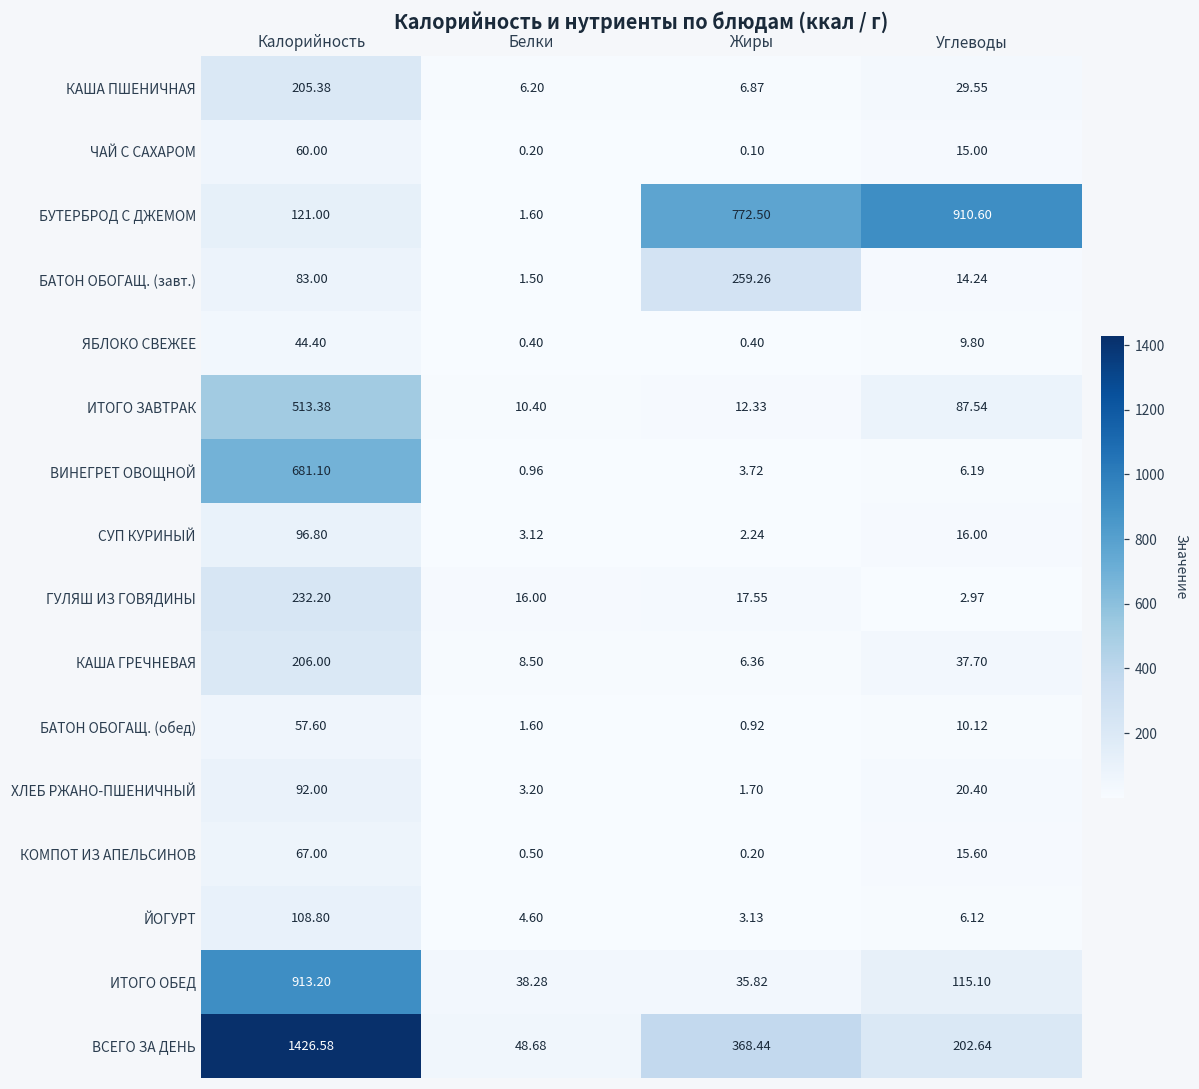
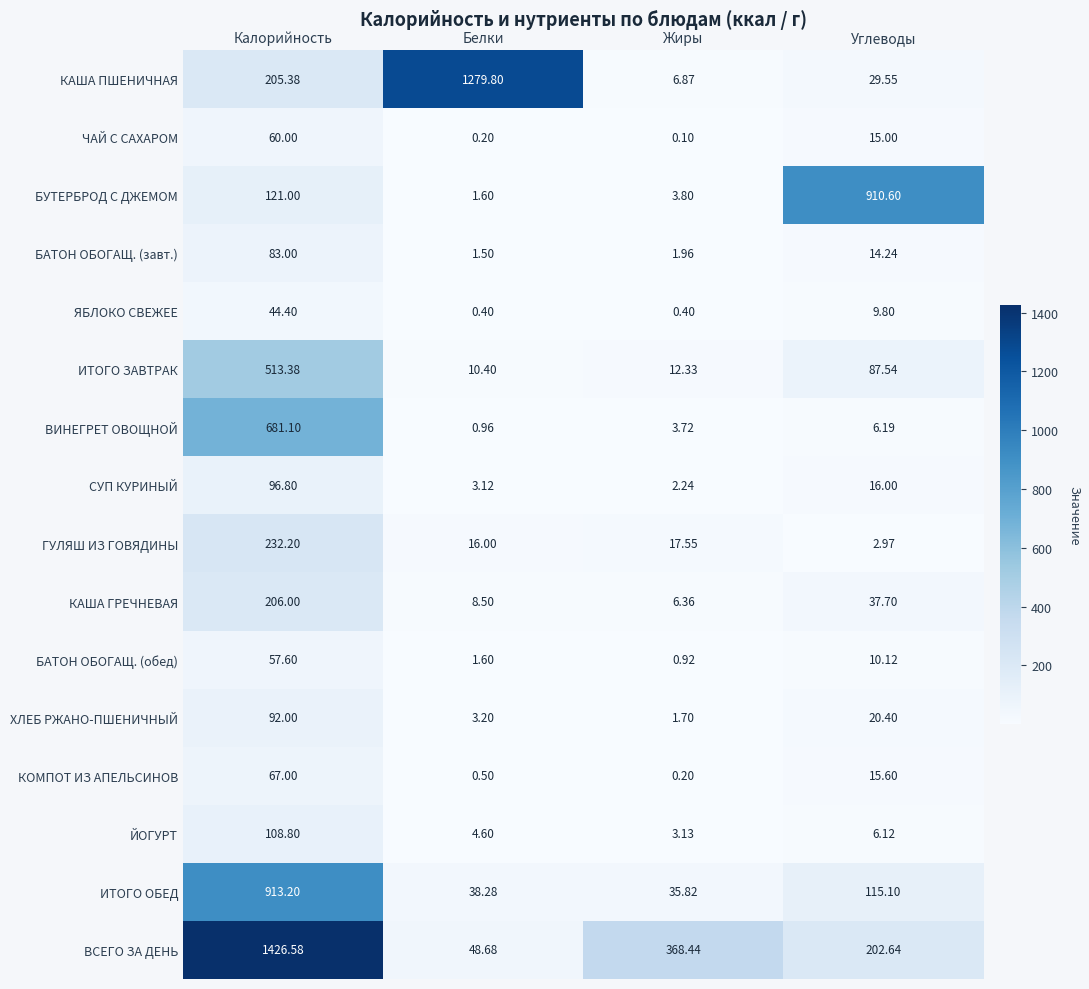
  {
    "КАША ПШЕНИЧНАЯ": {
      "Калорийность": 205.38,
-     "Белки": 6.20,
+     "Белки": 1279.80,
      "Жиры": 6.87,
      "Углеводы": 29.55
    },
    "ЧАЙ С САХАРОМ": {
      "Калорийность": 60.00,
      "Белки": 0.20,
      "Жиры": 0.10,
      "Углеводы": 15.00
    },
    "БУТЕРБРОД С ДЖЕМОМ": {
      "Калорийность": 121.00,
      "Белки": 1.60,
-     "Жиры": 772.50,
+     "Жиры": 3.80,
      "Углеводы": 910.60
    },
    "БАТОН ОБОГАЩ. (завт.)": {
      "Калорийность": 83.00,
      "Белки": 1.50,
-     "Жиры": 259.26,
+     "Жиры": 1.96,
      "Углеводы": 14.24
    },
    "ЯБЛОКО СВЕЖЕЕ": {
      "Калорийность": 44.40,
      "Белки": 0.40,
      "Жиры": 0.40,
      "Углеводы": 9.80
    },
    "ИТОГО ЗАВТРАК": {
      "Калорийность": 513.38,
      "Белки": 10.40,
      "Жиры": 12.33,
      "Углеводы": 87.54
    },
    "ВИНЕГРЕТ ОВОЩНОЙ": {
      "Калорийность": 681.10,
      "Белки": 0.96,
      "Жиры": 3.72,
      "Углеводы": 6.19
    },
    "СУП КУРИНЫЙ": {
      "Калорийность": 96.80,
      "Белки": 3.12,
      "Жиры": 2.24,
      "Углеводы": 16.00
    },
    "ГУЛЯШ ИЗ ГОВЯДИНЫ": {
      "Калорийность": 232.20,
      "Белки": 16.00,
      "Жиры": 17.55,
      "Углеводы": 2.97
    },
    "КАША ГРЕЧНЕВАЯ": {
      "Калорийность": 206.00,
      "Белки": 8.50,
      "Жиры": 6.36,
      "Углеводы": 37.70
    },
    "БАТОН ОБОГАЩ. (обед)": {
      "Калорийность": 57.60,
      "Белки": 1.60,
      "Жиры": 0.92,
      "Углеводы": 10.12
    },
    "ХЛЕБ РЖАНО-ПШЕНИЧНЫЙ": {
      "Калорийность": 92.00,
      "Белки": 3.20,
      "Жиры": 1.70,
      "Углеводы": 20.40
    },
    "КОМПОТ ИЗ АПЕЛЬСИНОВ": {
      "Калорийность": 67.00,
      "Белки": 0.50,
      "Жиры": 0.20,
      "Углеводы": 15.60
    },
    "ЙОГУРТ": {
      "Калорийность": 108.80,
      "Белки": 4.60,
      "Жиры": 3.13,
      "Углеводы": 6.12
    },
    "ИТОГО ОБЕД": {
      "Калорийность": 913.20,
      "Белки": 38.28,
      "Жиры": 35.82,
      "Углеводы": 115.10
    },
    "ВСЕГО ЗА ДЕНЬ": {
      "Калорийность": 1426.58,
      "Белки": 48.68,
      "Жиры": 368.44,
      "Углеводы": 202.64
    }
  }
